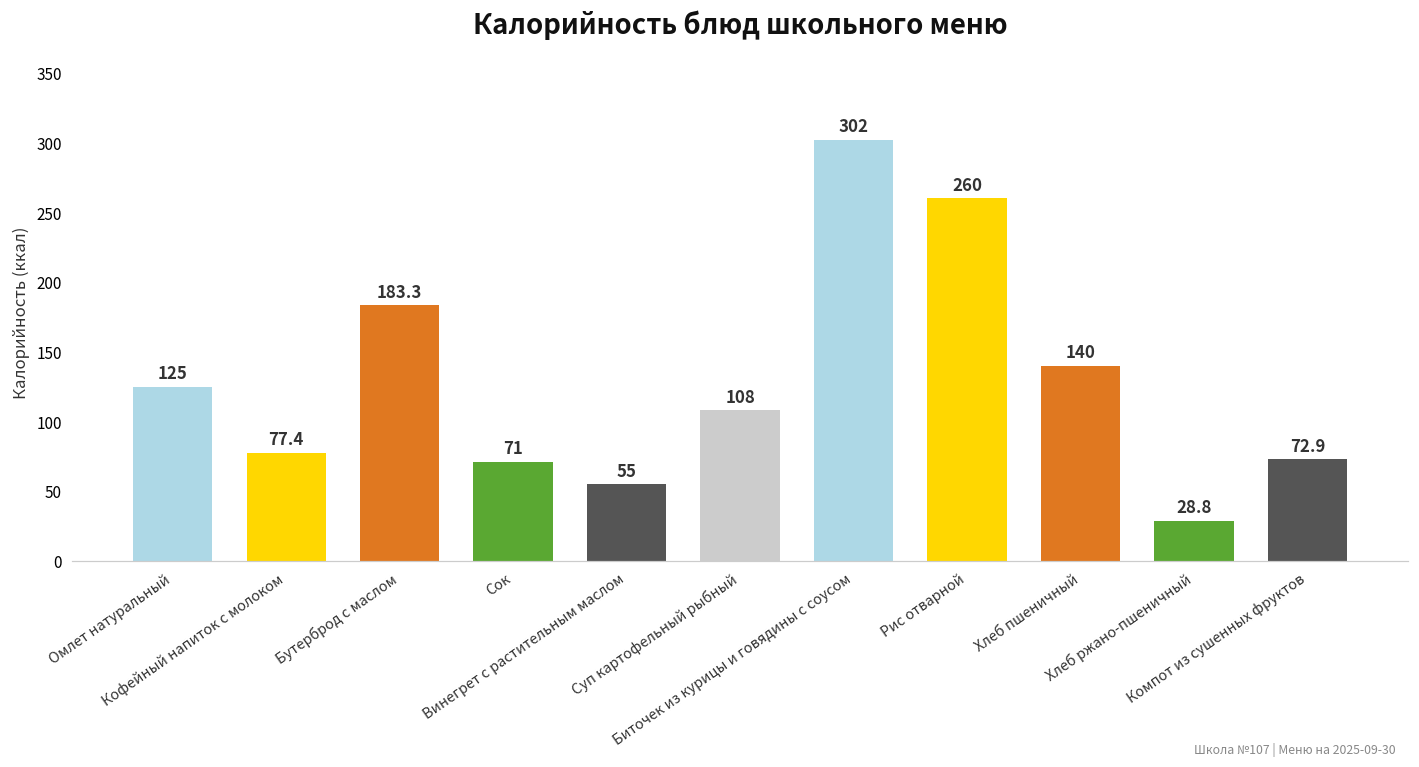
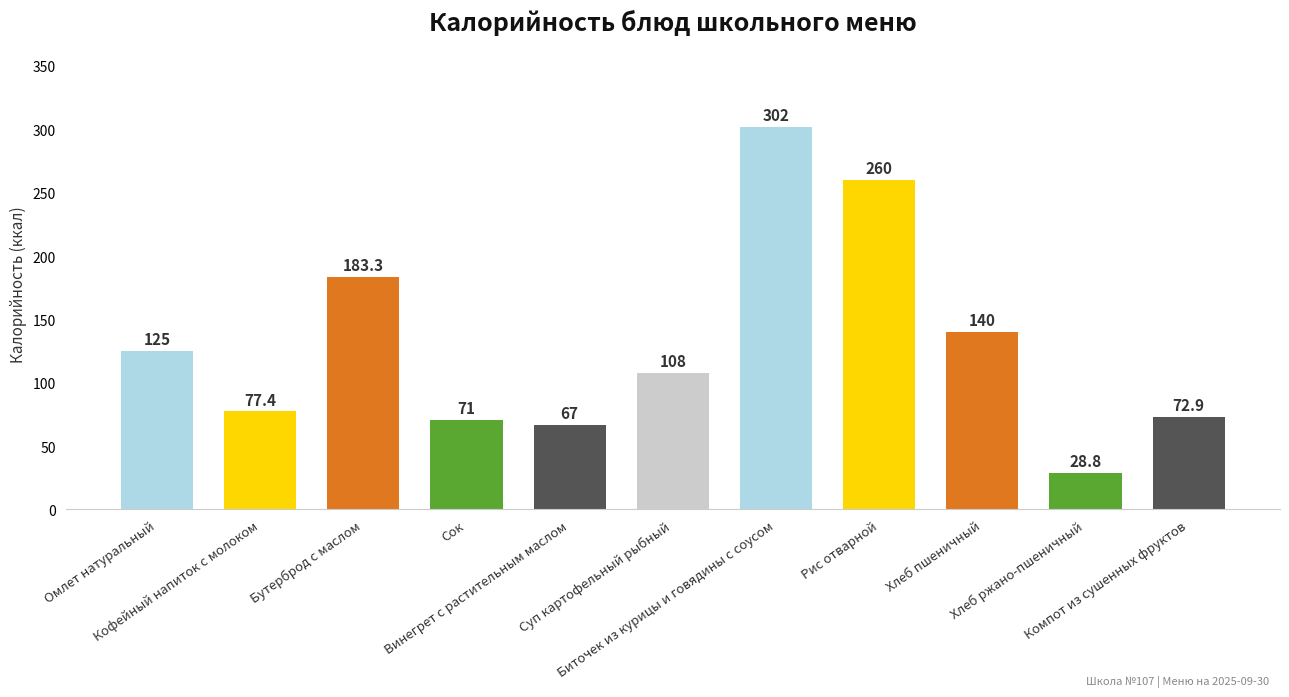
  {
    "Омлет натуральный": 125,
    "Кофейный напиток с молоком": 77.4,
    "Бутерброд с маслом": 183.3,
    "Сок": 71,
-   "Винегрет с растительным маслом": 55,
+   "Винегрет с растительным маслом": 67,
    "Суп картофельный рыбный": 108,
    "Биточек из курицы и говядины с соусом": 302,
    "Рис отварной": 260,
    "Хлеб пшеничный": 140,
    "Хлеб ржано-пшеничный": 28.8,
    "Компот из сушенных фруктов": 72.9
  }
